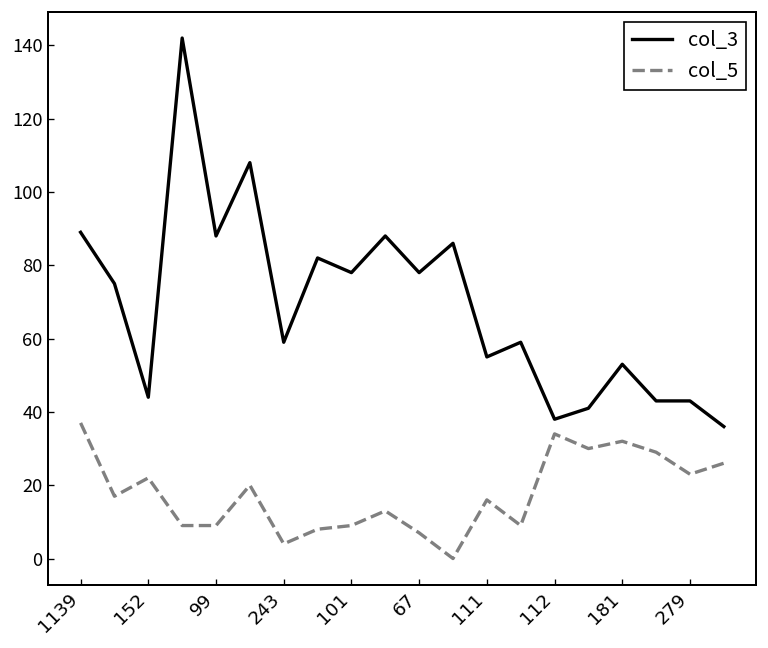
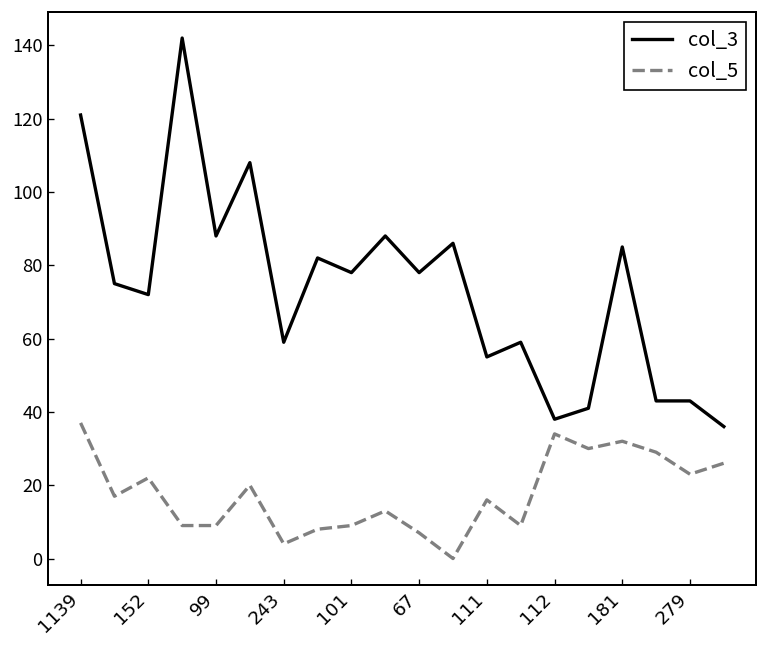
  {
    "col_3": {
-     "1139": 89,
-     "152": 44,
+     "1139": 121,
+     "152": 72,
      "99": 88,
      "243": 59,
      "101": 78,
      "67": 78,
      "111": 55,
      "112": 38,
-     "181": 53,
+     "181": 85,
      "279": 43
    },
    "col_5": {
      "1139": 37,
      "152": 22,
      "99": 9,
      "243": 4,
      "101": 9,
      "67": 7,
      "111": 16,
      "112": 34,
      "181": 32,
      "279": 23
    }
  }
